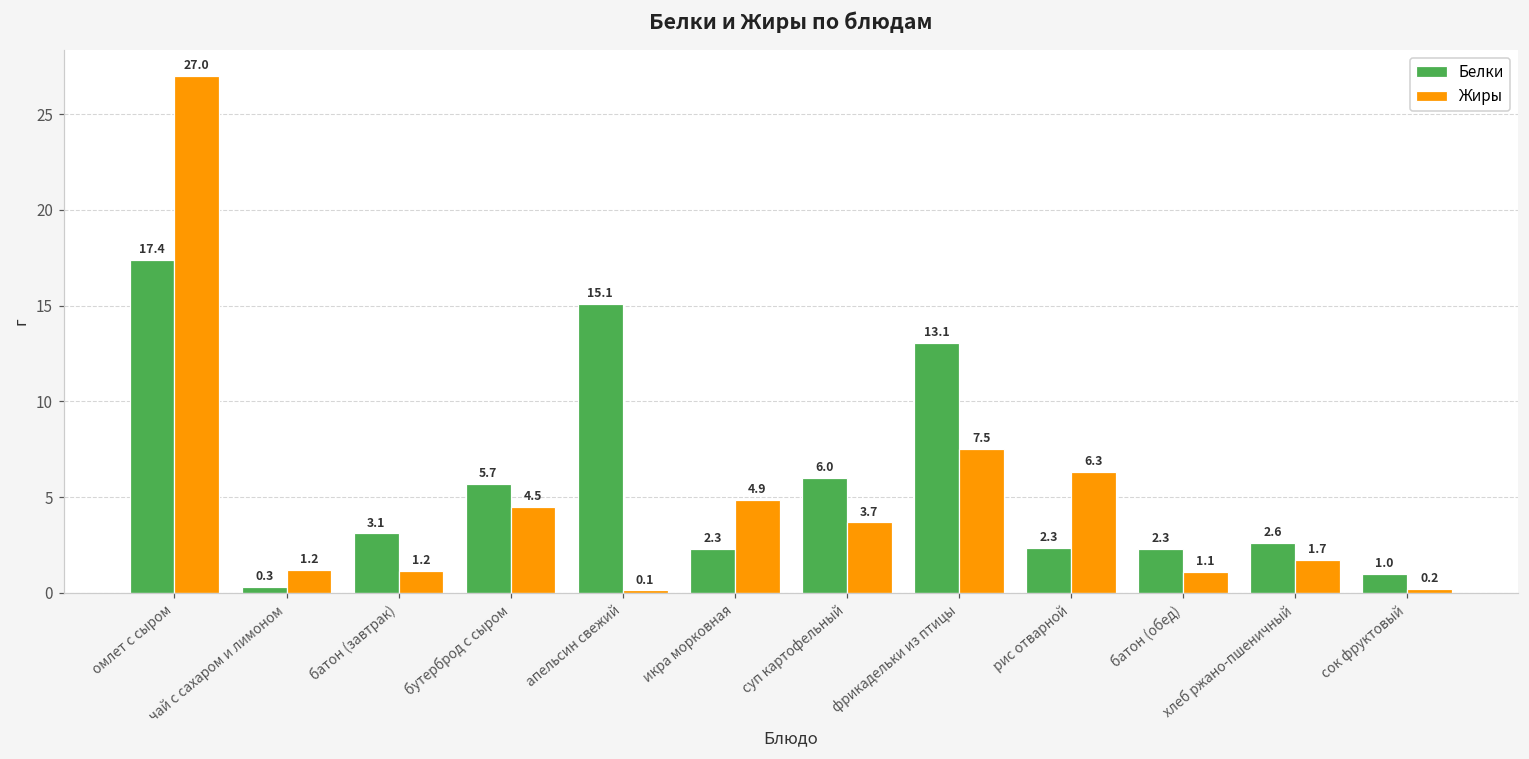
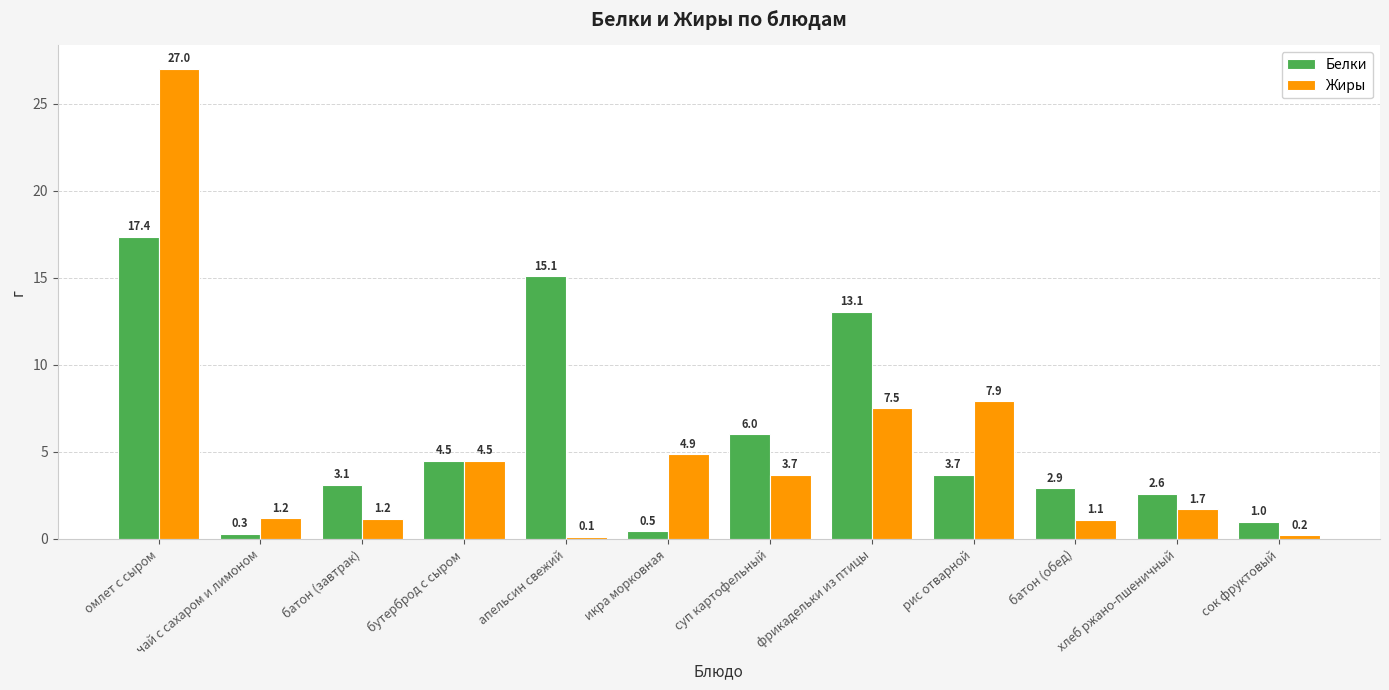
  {
    "Белки": {
      "омлет с сыром": 17.4,
      "чай с сахаром и лимоном": 0.3,
      "батон (завтрак)": 3.1,
-     "бутерброд с сыром": 5.7,
+     "бутерброд с сыром": 4.5,
      "апельсин свежий": 15.1,
-     "икра морковная": 2.3,
+     "икра морковная": 0.5,
      "суп картофельный": 6.0,
      "фрикадельки из птицы": 13.1,
-     "рис отварной": 2.3,
-     "батон (обед)": 2.3,
+     "рис отварной": 3.7,
+     "батон (обед)": 2.9,
      "хлеб ржано-пшеничный": 2.6,
      "сок фруктовый": 1.0
    },
    "Жиры": {
      "омлет с сыром": 27.0,
      "чай с сахаром и лимоном": 1.2,
      "батон (завтрак)": 1.2,
      "бутерброд с сыром": 4.5,
      "апельсин свежий": 0.1,
      "икра морковная": 4.9,
      "суп картофельный": 3.7,
      "фрикадельки из птицы": 7.5,
-     "рис отварной": 6.3,
+     "рис отварной": 7.9,
      "батон (обед)": 1.1,
      "хлеб ржано-пшеничный": 1.7,
      "сок фруктовый": 0.2
    }
  }
